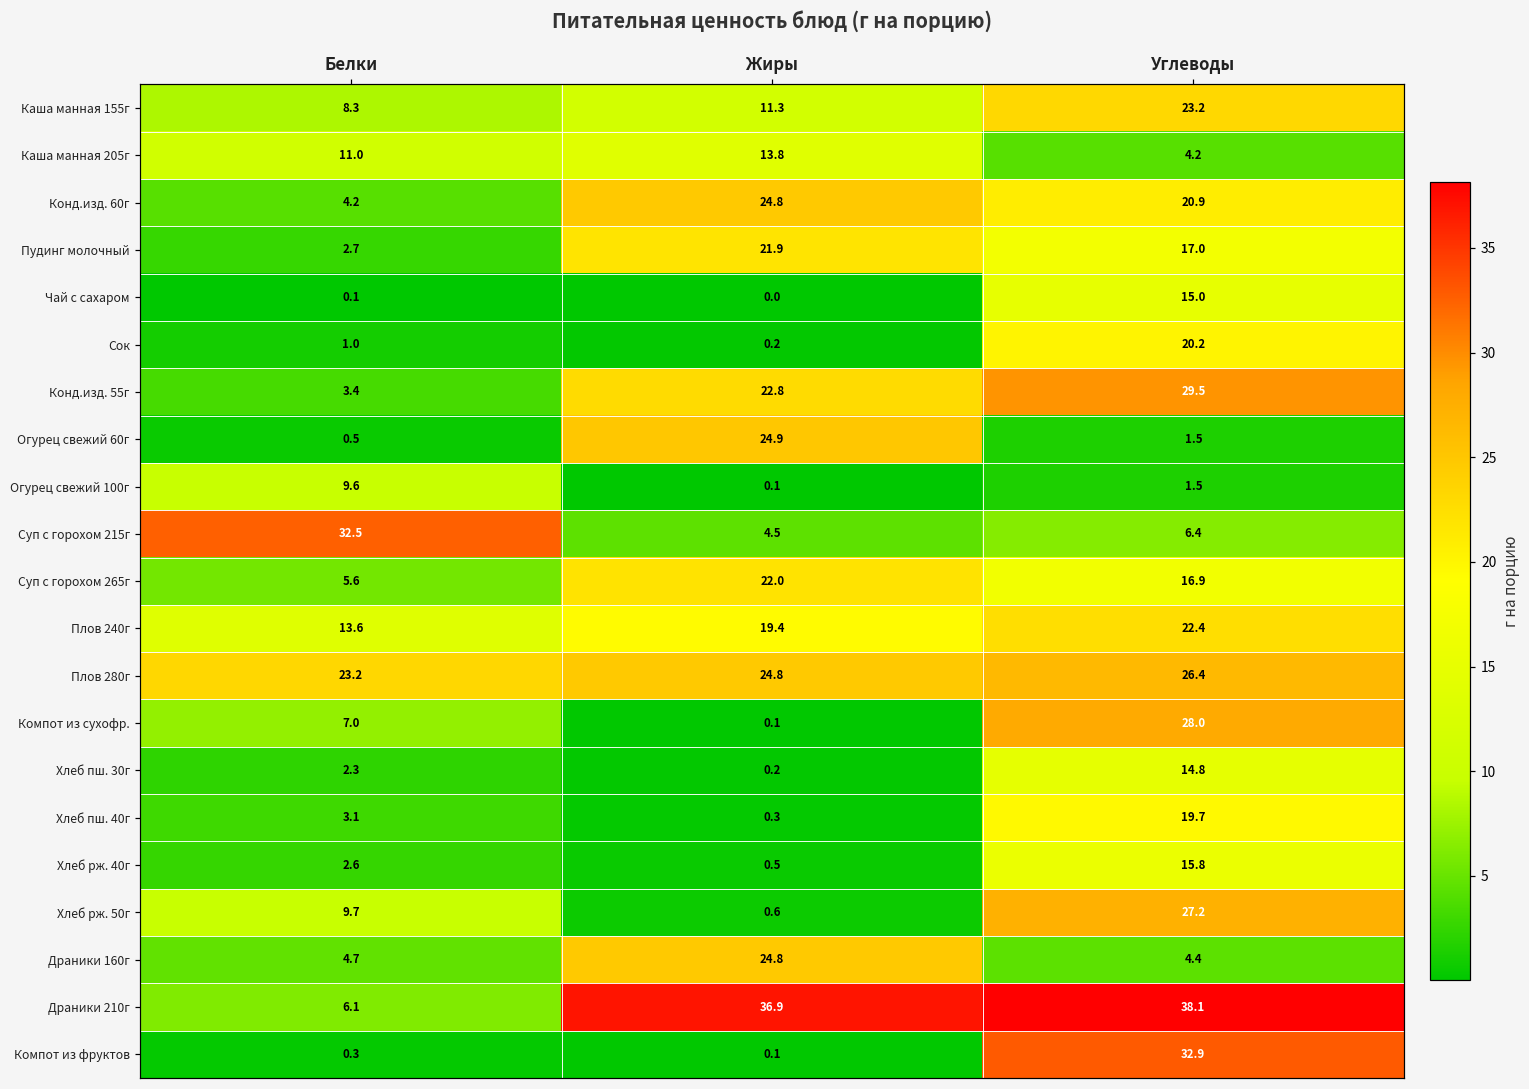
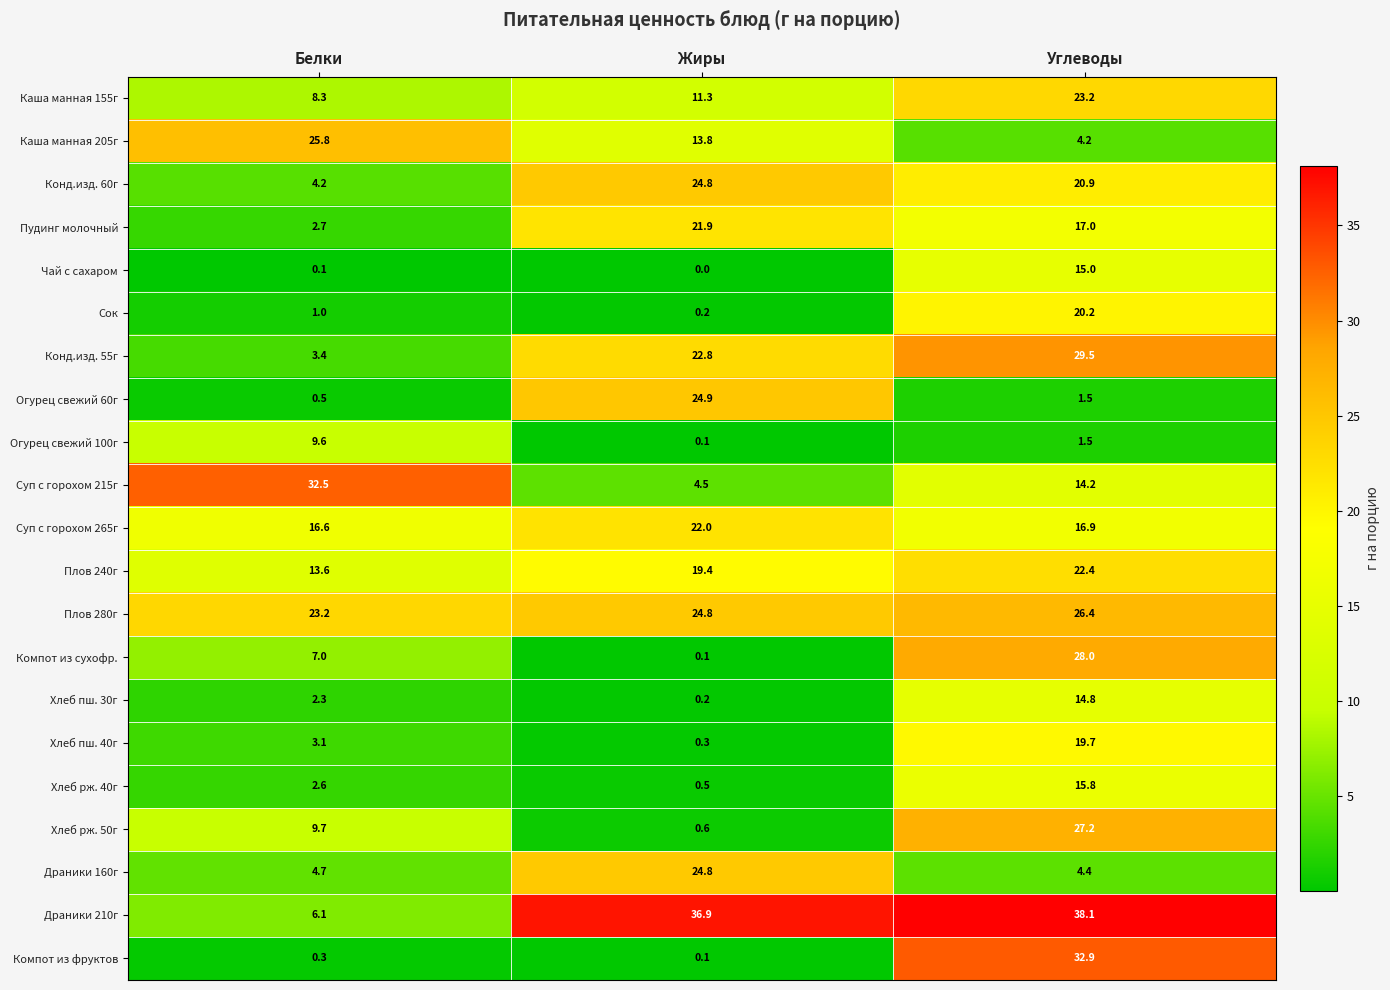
  {
    "Каша манная 155г": {
      "Белки": 8.3,
      "Жиры": 11.3,
      "Углеводы": 23.2
    },
    "Каша манная 205г": {
-     "Белки": 11.0,
+     "Белки": 25.8,
      "Жиры": 13.8,
      "Углеводы": 4.2
    },
    "Конд.изд. 60г": {
      "Белки": 4.2,
      "Жиры": 24.8,
      "Углеводы": 20.9
    },
    "Пудинг молочный": {
      "Белки": 2.7,
      "Жиры": 21.9,
      "Углеводы": 17.0
    },
    "Чай с сахаром": {
      "Белки": 0.1,
      "Жиры": 0.0,
      "Углеводы": 15.0
    },
    "Сок": {
      "Белки": 1.0,
      "Жиры": 0.2,
      "Углеводы": 20.2
    },
    "Конд.изд. 55г": {
      "Белки": 3.4,
      "Жиры": 22.8,
      "Углеводы": 29.5
    },
    "Огурец свежий 60г": {
      "Белки": 0.5,
      "Жиры": 24.9,
      "Углеводы": 1.5
    },
    "Огурец свежий 100г": {
      "Белки": 9.6,
      "Жиры": 0.1,
      "Углеводы": 1.5
    },
    "Суп с горохом 215г": {
      "Белки": 32.5,
      "Жиры": 4.5,
-     "Углеводы": 6.4
+     "Углеводы": 14.2
    },
    "Суп с горохом 265г": {
-     "Белки": 5.6,
+     "Белки": 16.6,
      "Жиры": 22.0,
      "Углеводы": 16.9
    },
    "Плов 240г": {
      "Белки": 13.6,
      "Жиры": 19.4,
      "Углеводы": 22.4
    },
    "Плов 280г": {
      "Белки": 23.2,
      "Жиры": 24.8,
      "Углеводы": 26.4
    },
    "Компот из сухофр.": {
      "Белки": 7.0,
      "Жиры": 0.1,
      "Углеводы": 28.0
    },
    "Хлеб пш. 30г": {
      "Белки": 2.3,
      "Жиры": 0.2,
      "Углеводы": 14.8
    },
    "Хлеб пш. 40г": {
      "Белки": 3.1,
      "Жиры": 0.3,
      "Углеводы": 19.7
    },
    "Хлеб рж. 40г": {
      "Белки": 2.6,
      "Жиры": 0.5,
      "Углеводы": 15.8
    },
    "Хлеб рж. 50г": {
      "Белки": 9.7,
      "Жиры": 0.6,
      "Углеводы": 27.2
    },
    "Драники 160г": {
      "Белки": 4.7,
      "Жиры": 24.8,
      "Углеводы": 4.4
    },
    "Драники 210г": {
      "Белки": 6.1,
      "Жиры": 36.9,
      "Углеводы": 38.1
    },
    "Компот из фруктов": {
      "Белки": 0.3,
      "Жиры": 0.1,
      "Углеводы": 32.9
    }
  }
